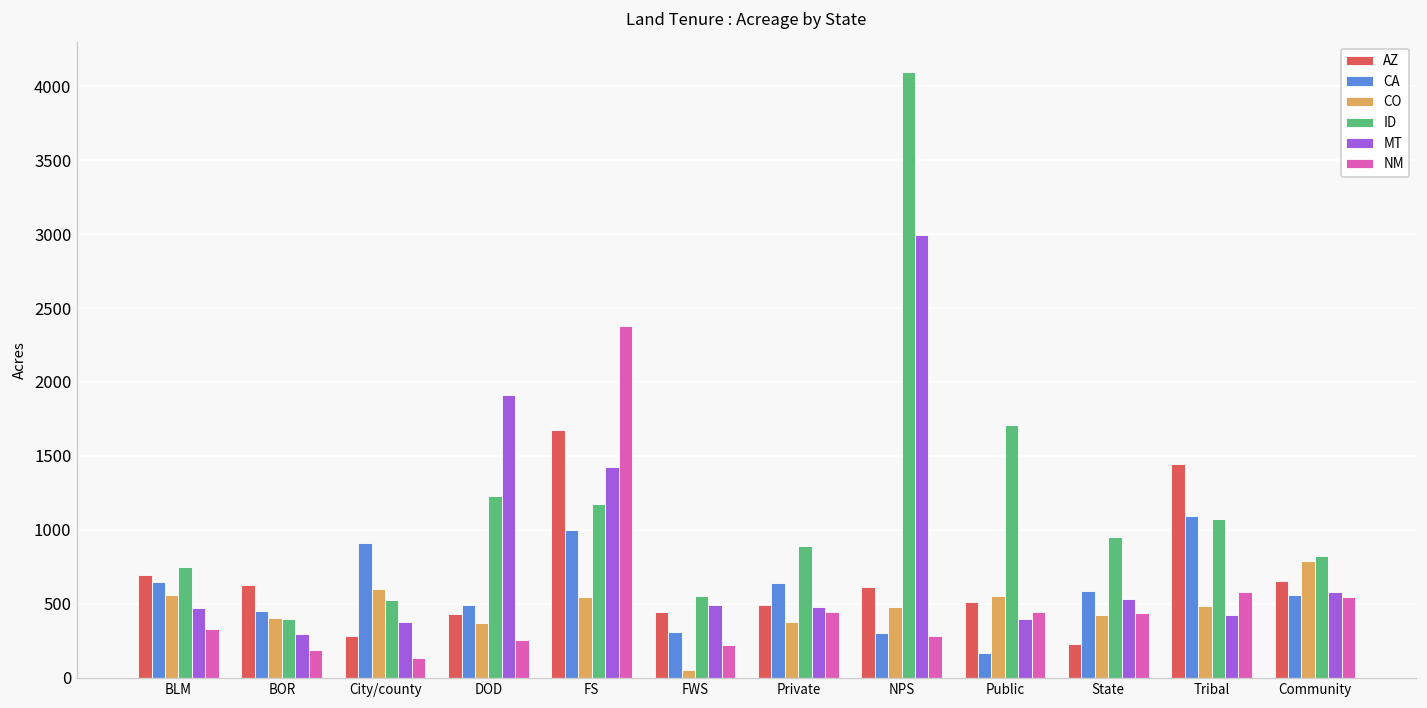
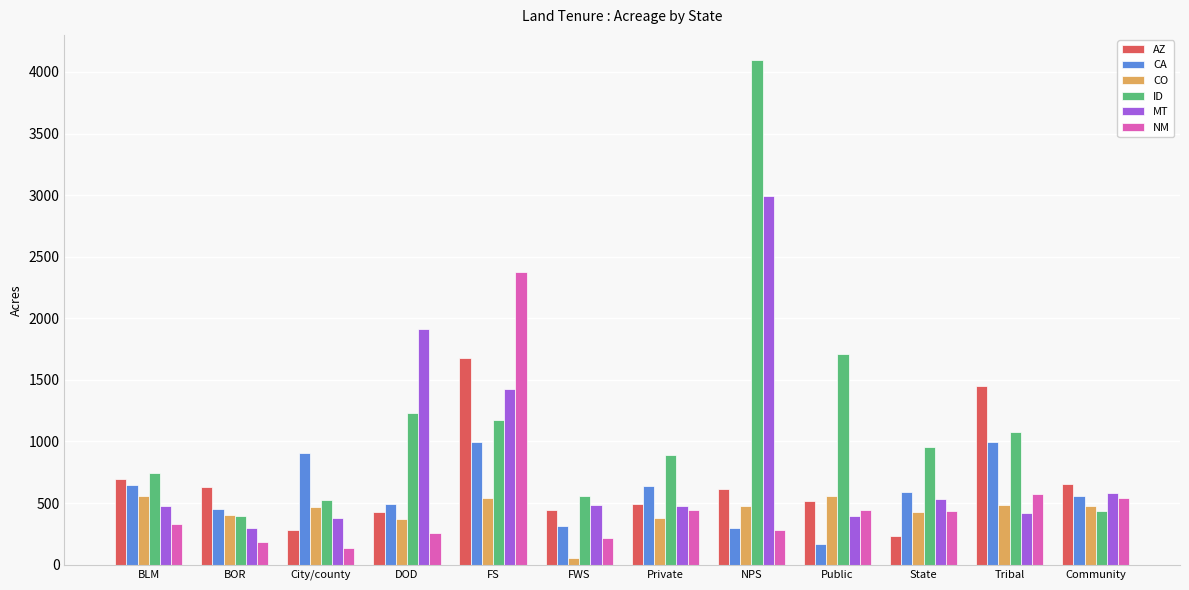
  {
    "AZ": {
      "BLM": 700,
      "BOR": 630,
      "City/county": 280,
      "DOD": 430,
      "FS": 1680,
      "FWS": 440,
      "Private": 490,
      "NPS": 610,
      "Public": 510,
      "State": 230,
      "Tribal": 1450,
      "Community": 650
    },
    "CA": {
      "BLM": 650,
      "BOR": 450,
      "City/county": 910,
      "DOD": 490,
      "FS": 1000,
      "FWS": 310,
      "Private": 640,
      "NPS": 300,
      "Public": 170,
      "State": 590,
-     "Tribal": 1100,
+     "Tribal": 1000,
      "Community": 560
    },
    "CO": {
      "BLM": 560,
      "BOR": 410,
-     "City/county": 600,
+     "City/county": 460,
      "DOD": 370,
      "FS": 540,
      "FWS": 50,
      "Private": 380,
      "NPS": 480,
      "Public": 550,
      "State": 420,
      "Tribal": 480,
-     "Community": 790
+     "Community": 480
    },
    "ID": {
      "BLM": 750,
      "BOR": 390,
      "City/county": 530,
      "DOD": 1230,
      "FS": 1170,
      "FWS": 560,
      "Private": 890,
      "NPS": 4100,
      "Public": 1710,
      "State": 950,
      "Tribal": 1080,
-     "Community": 830
+     "Community": 430
    },
    "MT": {
      "BLM": 470,
      "BOR": 300,
      "City/county": 380,
      "DOD": 1910,
      "FS": 1430,
      "FWS": 490,
      "Private": 480,
      "NPS": 2990,
      "Public": 400,
      "State": 530,
      "Tribal": 420,
      "Community": 580
    },
    "NM": {
      "BLM": 330,
      "BOR": 190,
      "City/county": 130,
      "DOD": 250,
      "FS": 2380,
      "FWS": 220,
      "Private": 440,
      "NPS": 280,
      "Public": 450,
      "State": 440,
      "Tribal": 580,
      "Community": 540
    }
  }
